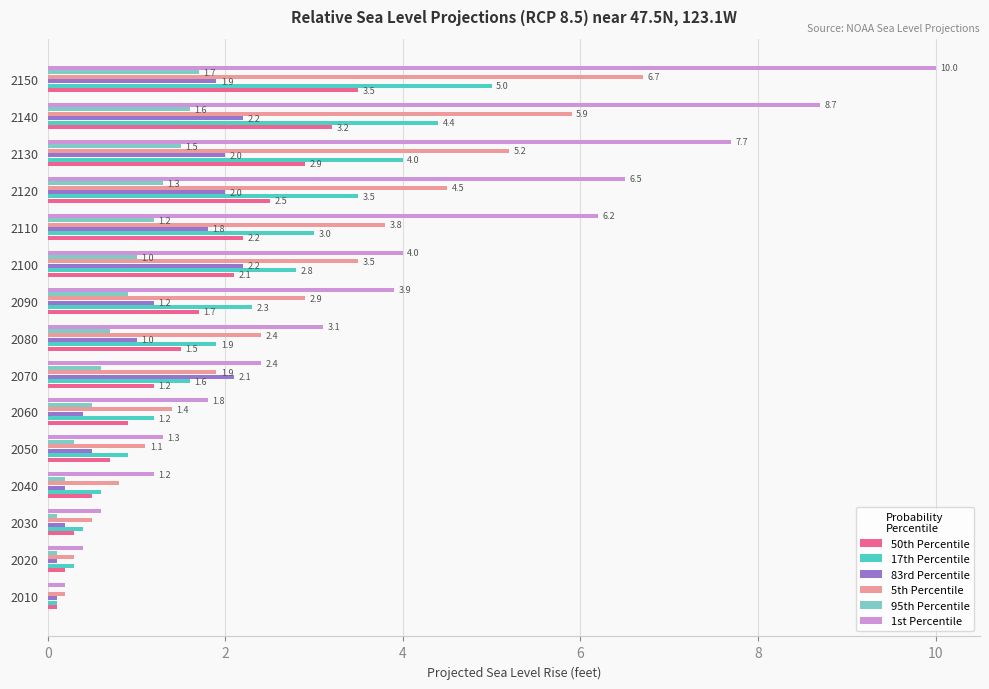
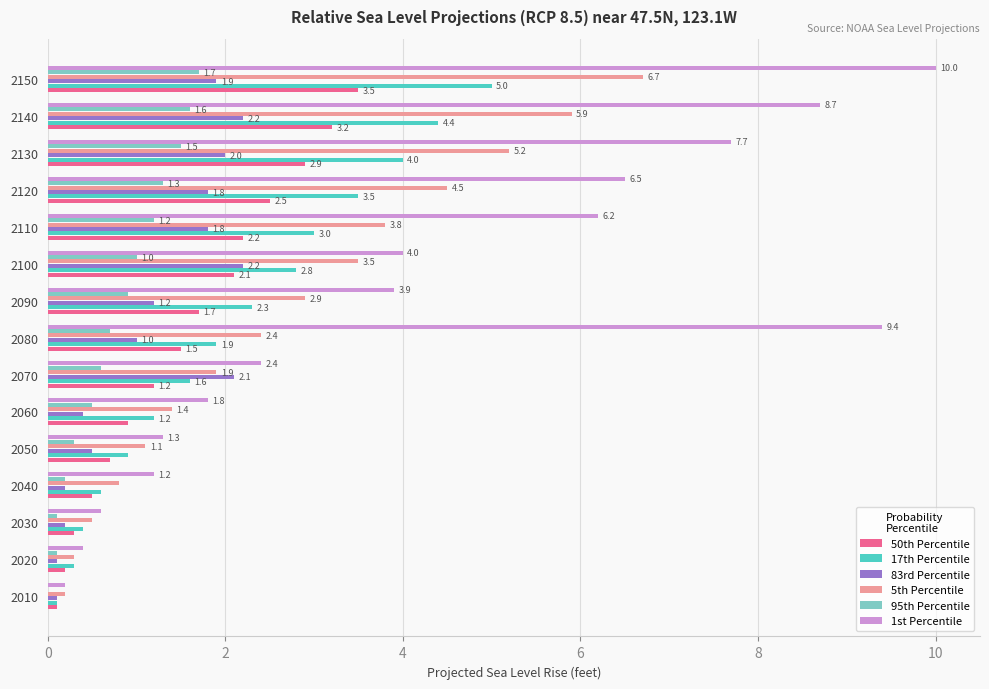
  {
    "83rd Percentile": {
      "2150": 1.9,
      "2140": 2.2,
      "2130": 2.0,
-     "2120": 2.0,
+     "2120": 1.8,
      "2110": 1.8,
      "2100": 2.2,
      "2090": 1.2,
      "2080": 1.0,
      "2070": 2.1
    },
    "1st Percentile": {
      "2150": 10.0,
      "2140": 8.7,
      "2130": 7.7,
      "2120": 6.5,
      "2110": 6.2,
      "2100": 4.0,
      "2090": 3.9,
-     "2080": 3.1,
+     "2080": 9.4,
      "2070": 2.4,
      "2060": 1.8,
      "2050": 1.3,
      "2040": 1.2
    }
  }
